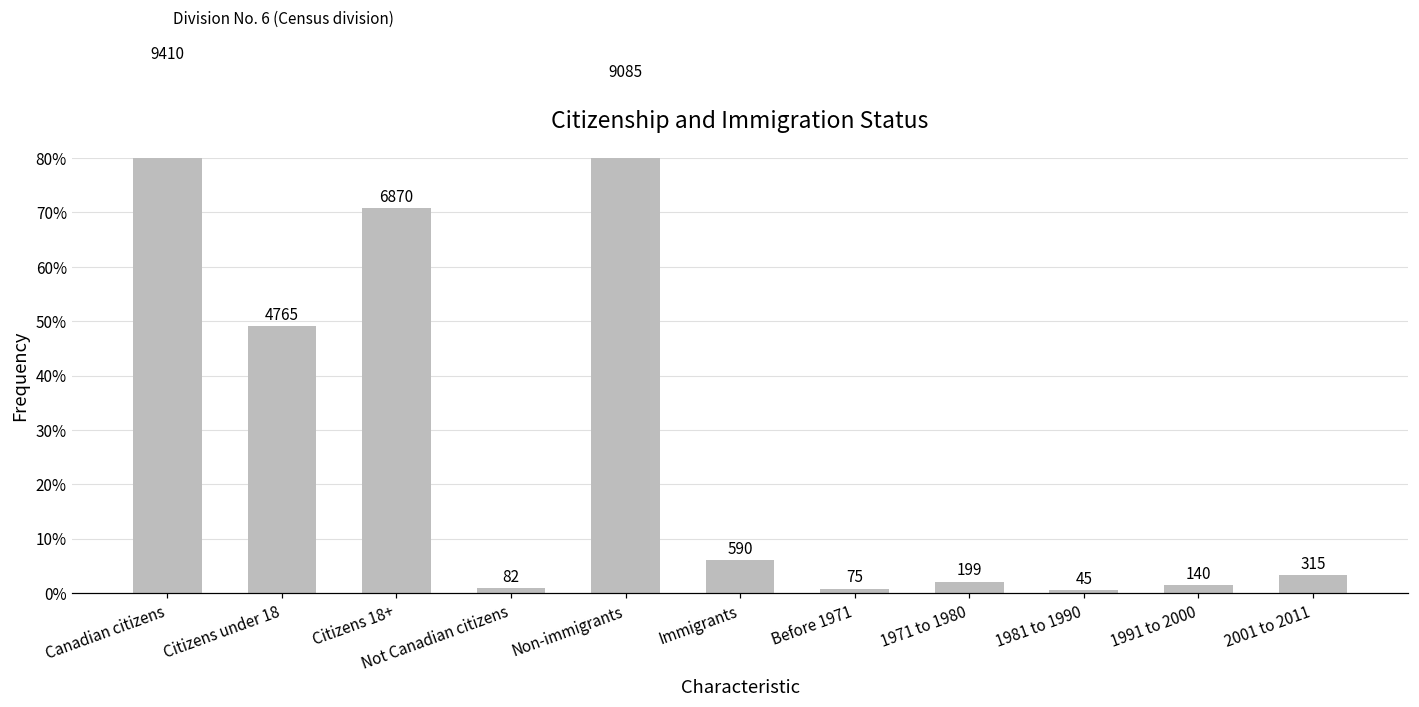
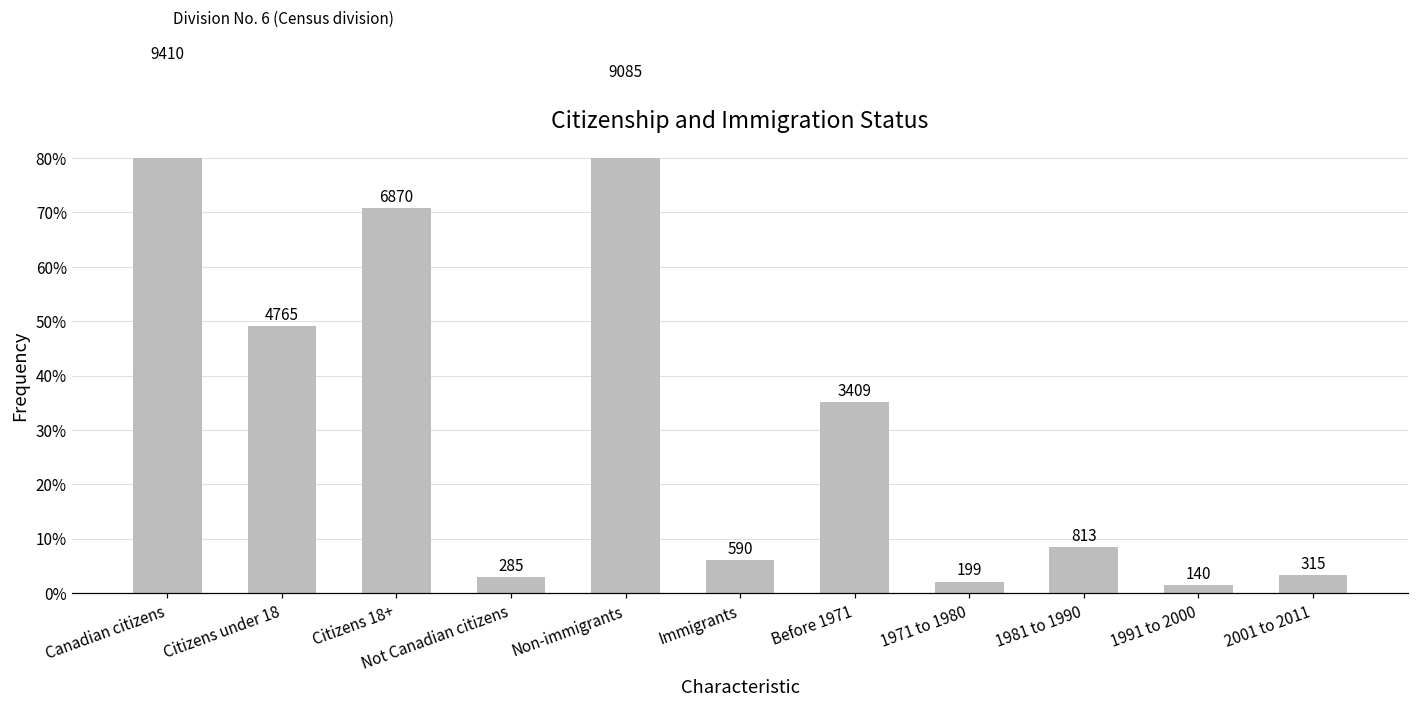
  {
    "Citizens under 18": 4765,
    "Citizens 18+": 6870,
-   "Not Canadian citizens": 82,
+   "Not Canadian citizens": 285,
    "Immigrants": 590,
-   "Before 1971": 75,
+   "Before 1971": 3409,
    "1971 to 1980": 199,
-   "1981 to 1990": 45,
+   "1981 to 1990": 813,
    "1991 to 2000": 140,
    "2001 to 2011": 315
  }
